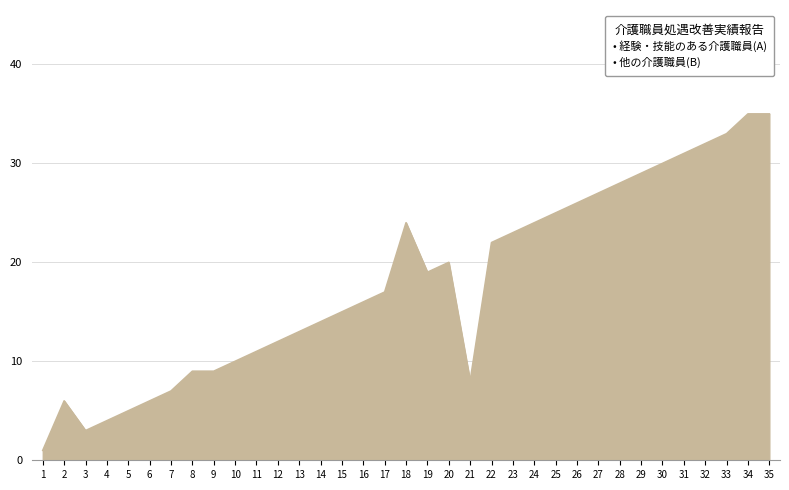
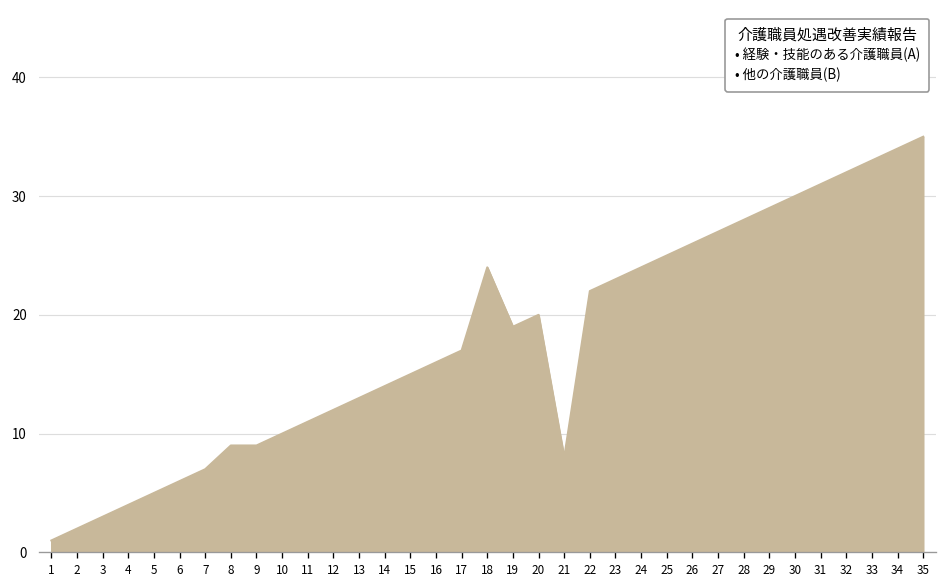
  {
    "1": 1,
-   "2": 6,
+   "2": 2,
    "3": 3,
    "4": 4,
    "5": 5,
    "6": 6,
    "7": 7,
    "8": 9,
    "9": 9,
    "10": 10,
    "11": 11,
    "12": 12,
    "13": 13,
    "14": 14,
    "15": 15,
    "16": 16,
    "17": 17,
    "18": 24,
    "19": 19,
    "20": 20,
    "21": 8,
    "22": 22,
    "23": 23,
    "24": 24,
    "25": 25,
    "26": 26,
    "27": 27,
    "28": 28,
    "29": 29,
    "30": 30,
    "31": 31,
    "32": 32,
    "33": 33,
-   "34": 35,
+   "34": 34,
    "35": 35
  }
